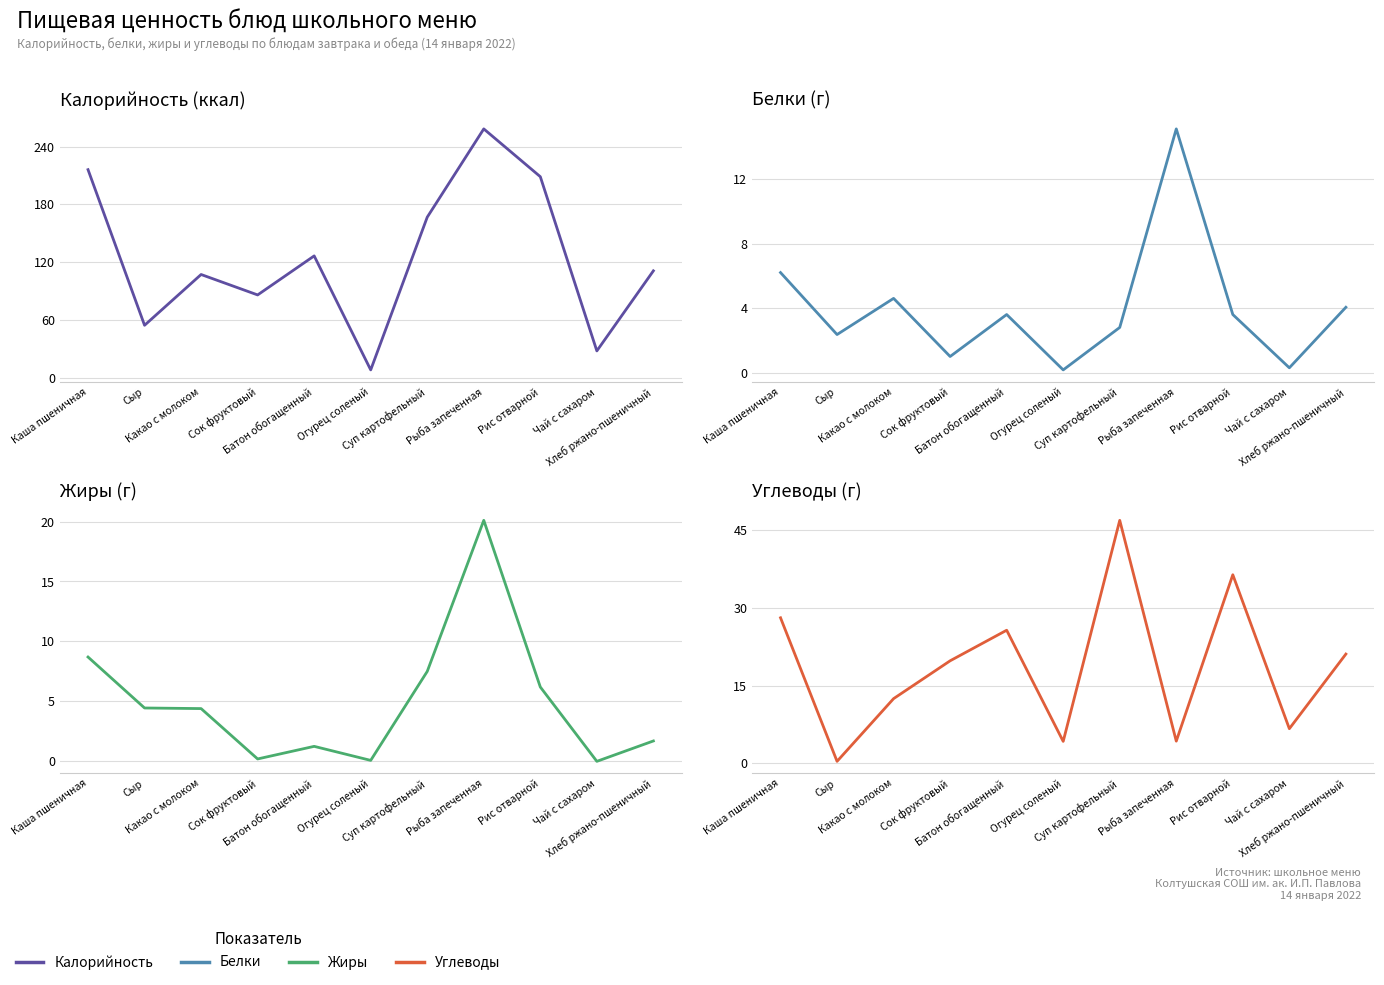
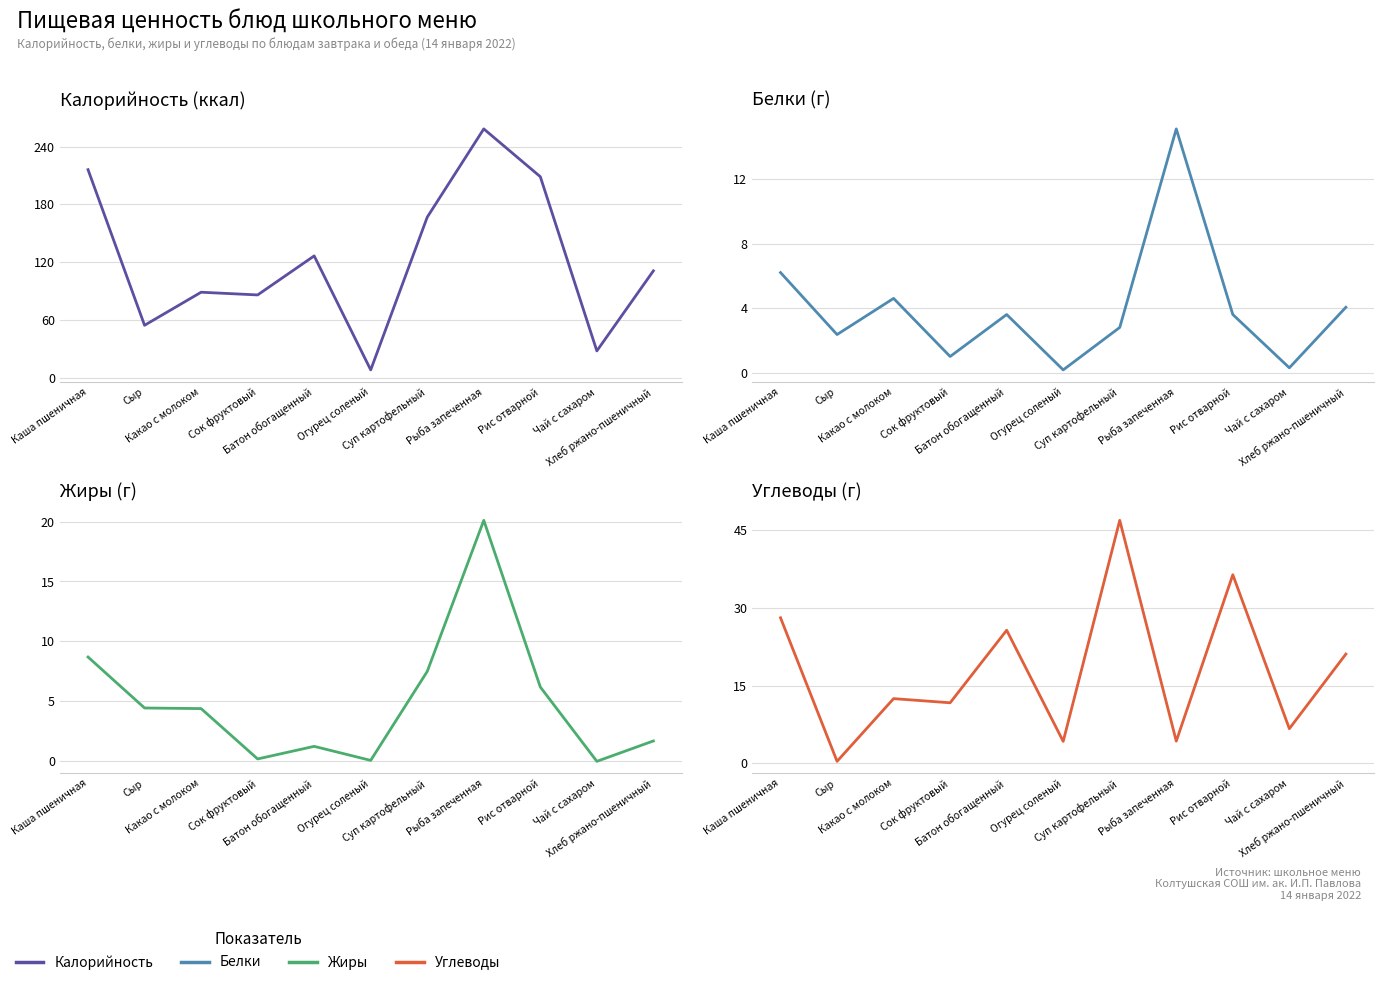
  {
    "Калорийность (ккал)": {
      "Каша пшеничная": 220,
      "Сыр": 50,
-     "Какао с молоком": 110,
+     "Какао с молоком": 90,
      "Сок фруктовый": 90,
      "Батон обогащенный": 130,
      "Огурец соленый": 10,
      "Суп картофельный": 170,
      "Рыба запеченная": 260,
      "Рис отварной": 210,
      "Чай с сахаром": 30,
      "Хлеб ржано-пшеничный": 110
    },
    "Белки (г)": {
      "Каша пшеничная": 6.2,
      "Сыр": 2.4,
      "Какао с молоком": 4.6,
      "Сок фруктовый": 1.0,
      "Батон обогащенный": 3.6,
      "Огурец соленый": 0.2,
      "Суп картофельный": 2.8,
      "Рыба запеченная": 15.1,
      "Рис отварной": 3.6,
      "Чай с сахаром": 0.3,
      "Хлеб ржано-пшеничный": 4.1
    },
    "Жиры (г)": {
      "Каша пшеничная": 8.7,
      "Сыр": 4.5,
      "Какао с молоком": 4.4,
      "Сок фруктовый": 0.2,
      "Батон обогащенный": 1.3,
      "Огурец соленый": 0.1,
      "Суп картофельный": 7.5,
      "Рыба запеченная": 20.1,
      "Рис отварной": 6.2,
      "Чай с сахаром": 0.0,
      "Хлеб ржано-пшеничный": 1.7
    },
    "Углеводы (г)": {
      "Каша пшеничная": 28,
      "Сыр": 0,
      "Какао с молоком": 13,
-     "Сок фруктовый": 20,
+     "Сок фруктовый": 12,
      "Батон обогащенный": 26,
      "Огурец соленый": 4,
      "Суп картофельный": 47,
      "Рыба запеченная": 4,
      "Рис отварной": 36,
      "Чай с сахаром": 7,
      "Хлеб ржано-пшеничный": 21
    }
  }
